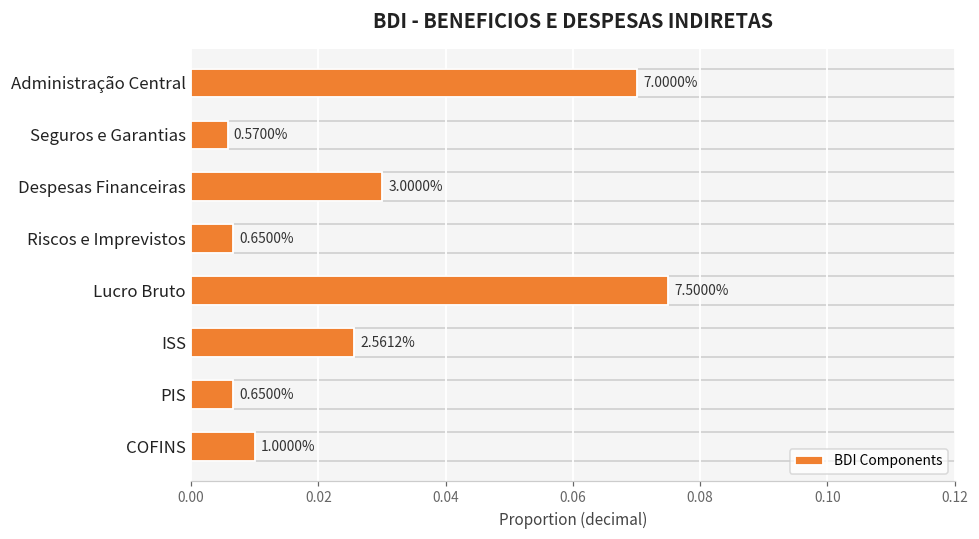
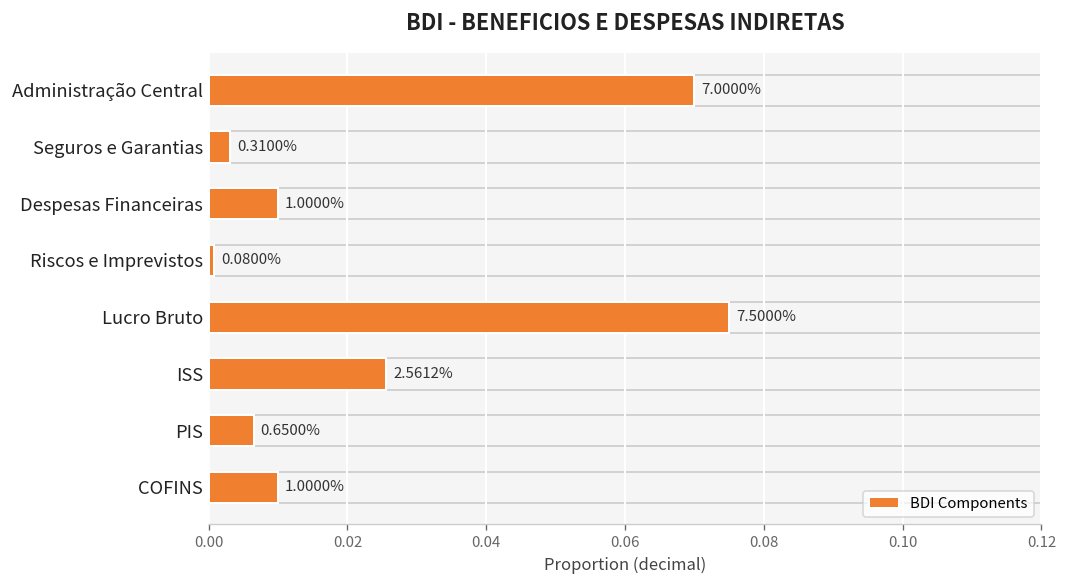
  {
    "Administração Central": "7.0000%",
-   "Seguros e Garantias": "0.5700%",
-   "Despesas Financeiras": "3.0000%",
-   "Riscos e Imprevistos": "0.6500%",
+   "Seguros e Garantias": "0.3100%",
+   "Despesas Financeiras": "1.0000%",
+   "Riscos e Imprevistos": "0.0800%",
    "Lucro Bruto": "7.5000%",
    "ISS": "2.5612%",
    "PIS": "0.6500%",
    "COFINS": "1.0000%"
  }
